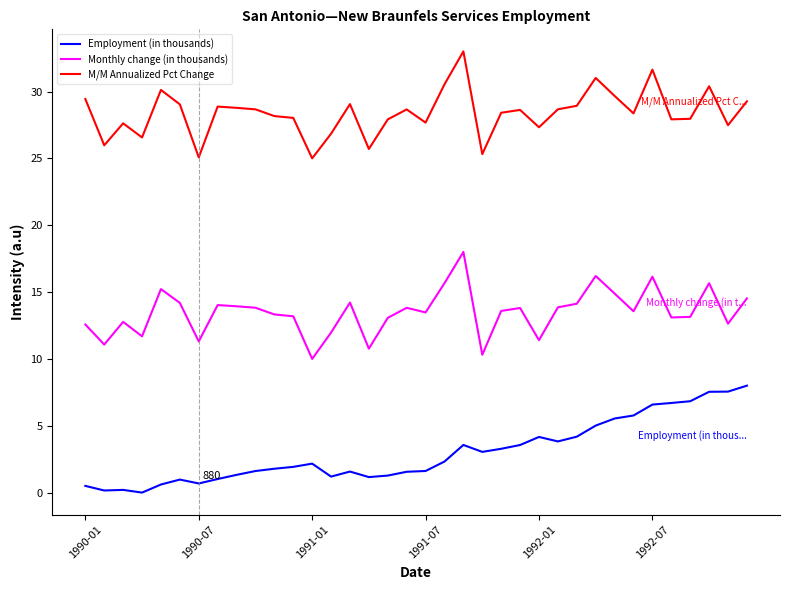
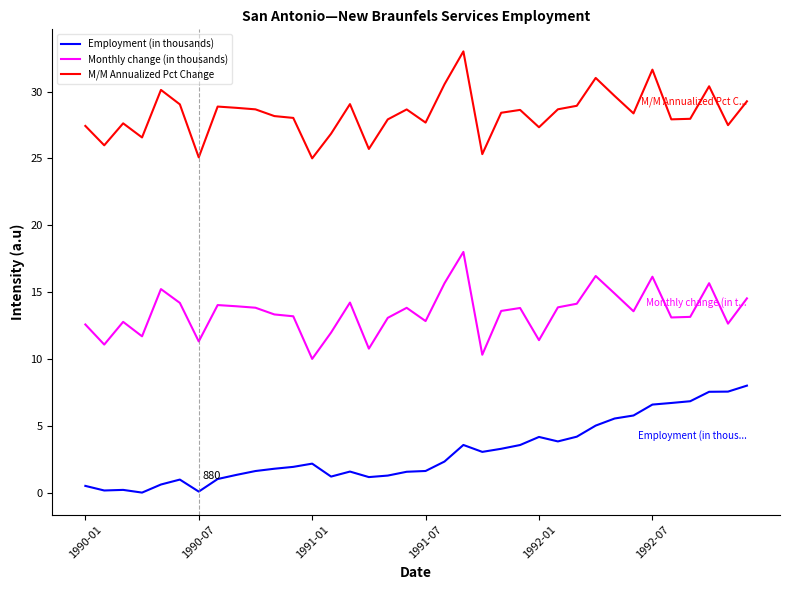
  {
    "Employment (in thousands)": {
      "1990-01": 0.5,
-     "1990-07": 0.7,
+     "1990-07": 0.1,
      "1991-01": 2.2,
      "1991-07": 1.6,
      "1992-01": 4.2,
      "1992-07": 6.6
    },
    "Monthly change (in thousands)": {
      "1990-01": 12.6,
      "1990-07": 11.3,
      "1991-01": 10.0,
-     "1991-07": 13.5,
+     "1991-07": 12.8,
      "1992-01": 11.4,
      "1992-07": 16.1
    },
    "M/M Annualized Pct Change": {
-     "1990-01": 29.4,
+     "1990-01": 27.4,
      "1990-07": 25.1,
      "1991-01": 25.0,
      "1991-07": 27.7,
      "1992-01": 27.3,
      "1992-07": 31.6
    }
  }
